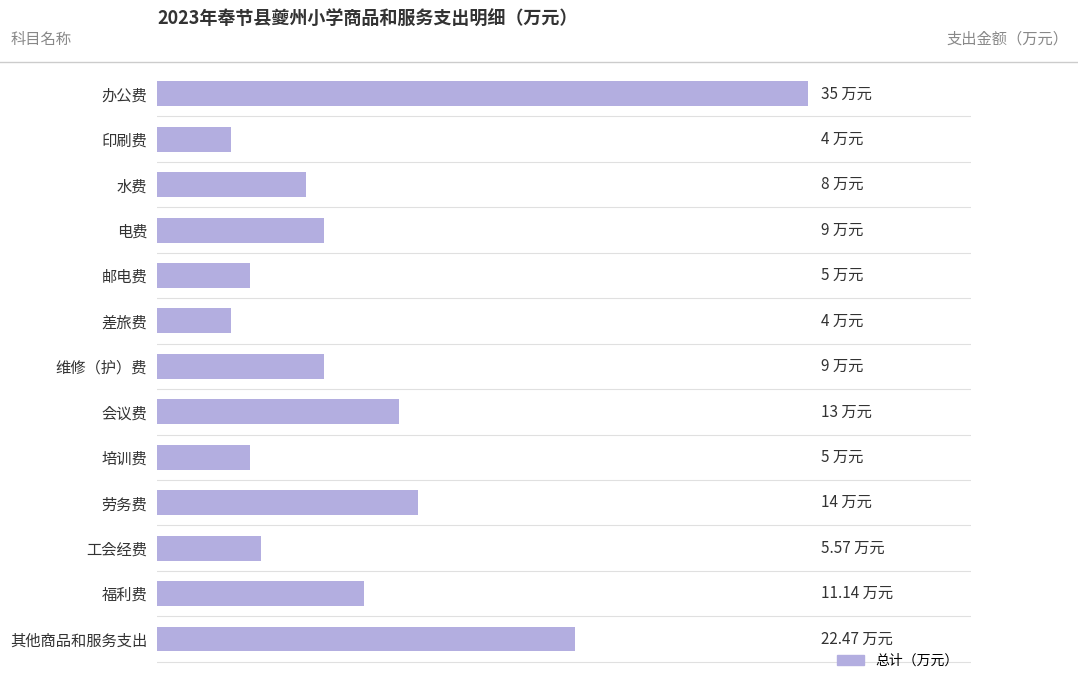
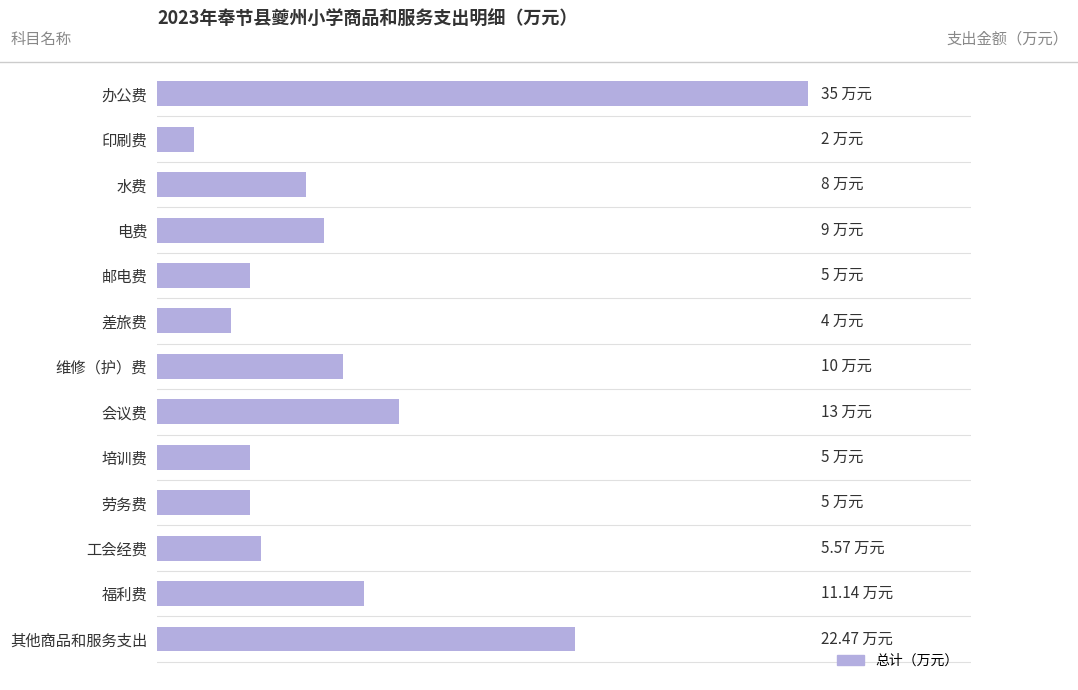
  {
    "办公费": 35,
-   "印刷费": 4,
-   "维修（护）费": 9,
-   "劳务费": 14
+   "印刷费": 2,
+   "维修（护）费": 10,
+   "劳务费": 5
  }
